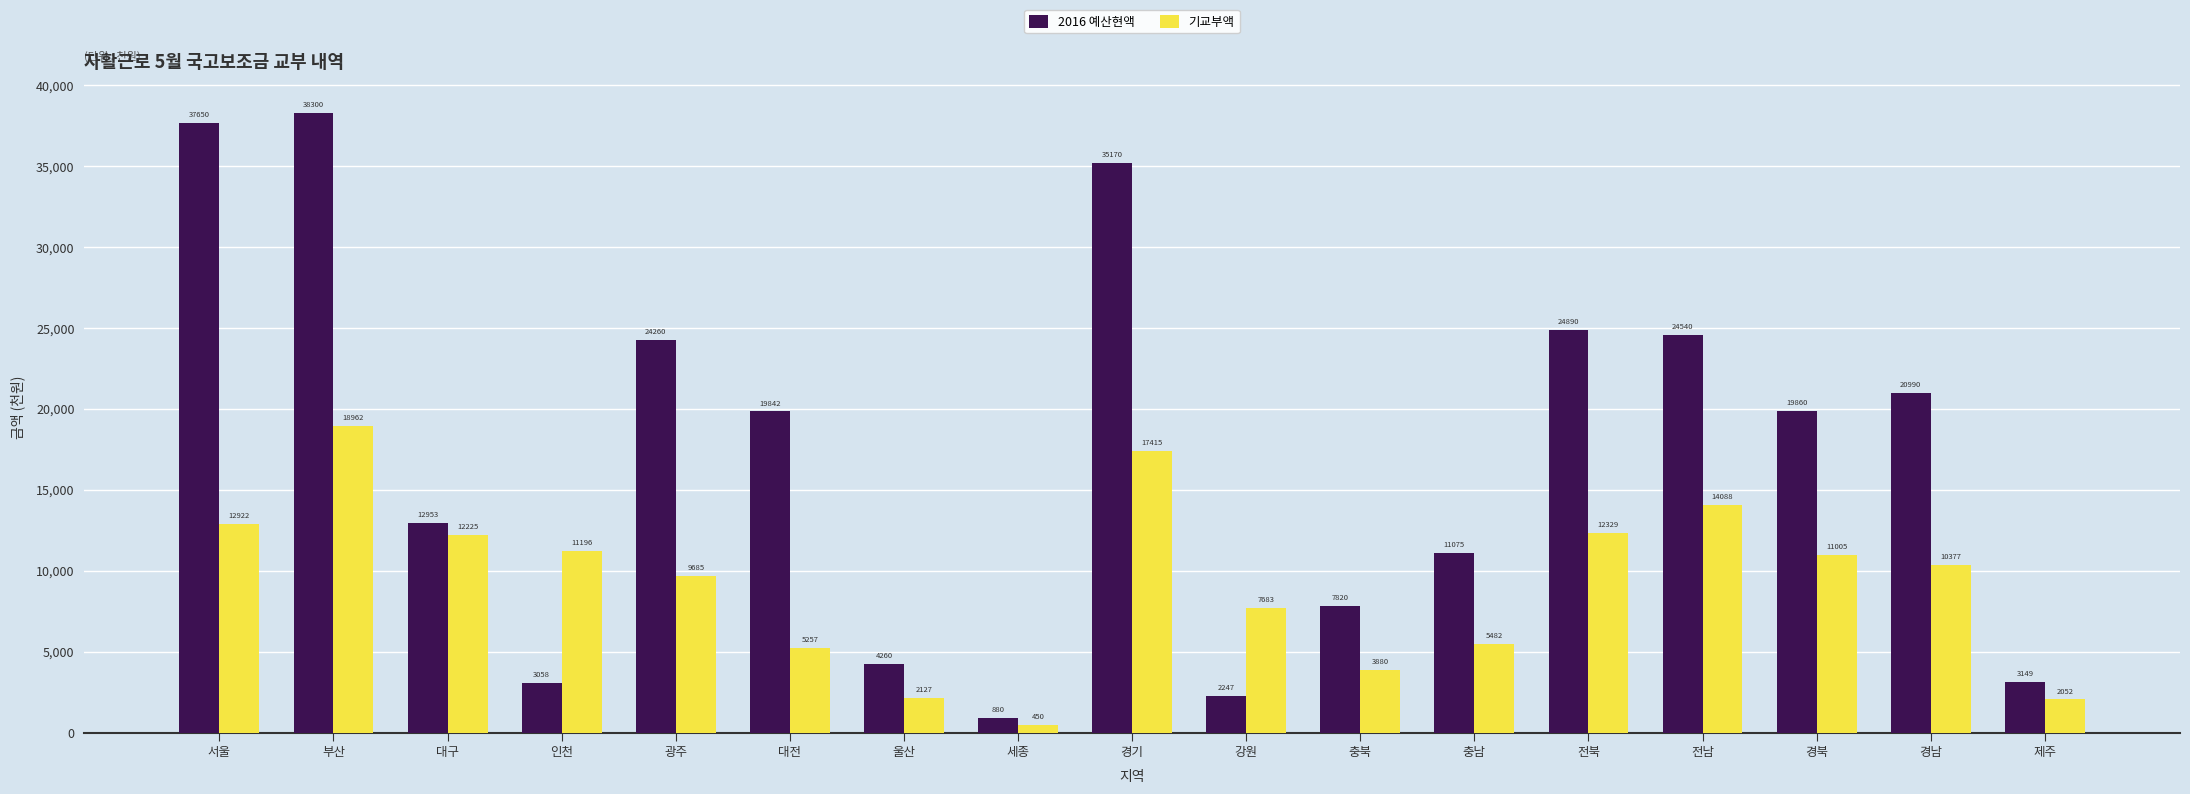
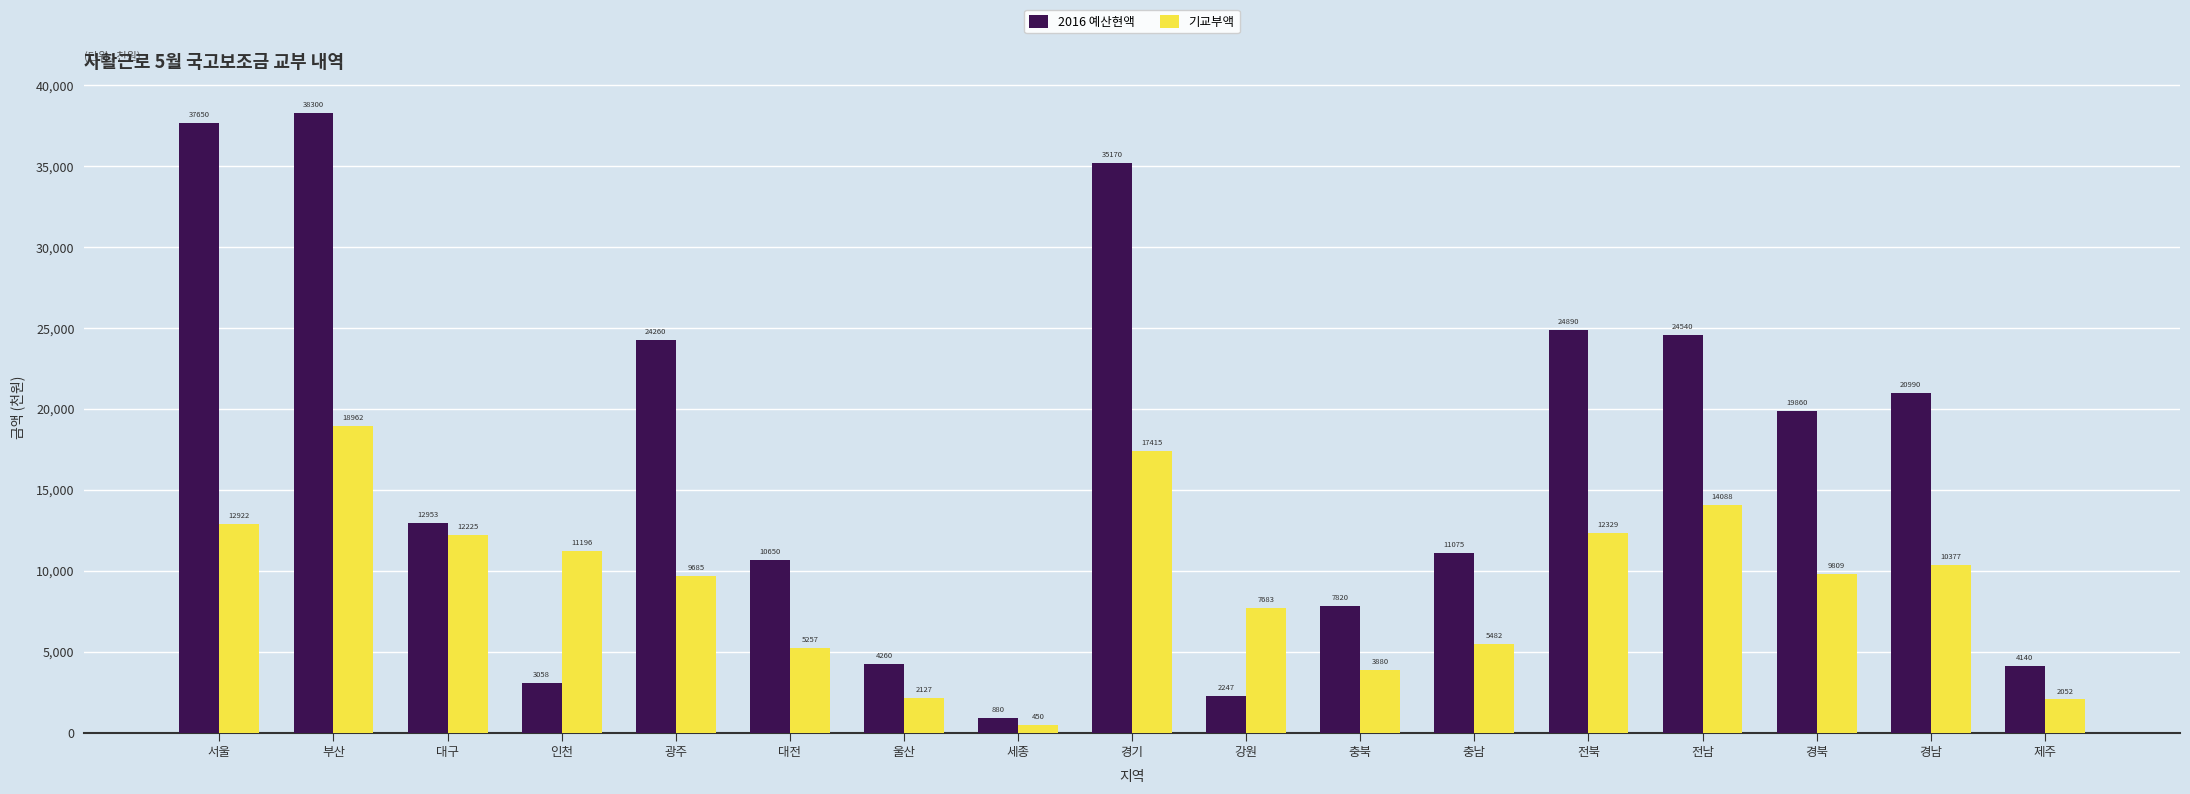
  {
    "2016 예산현액": {
-     "대전": 19842,
-     "제주": 3149
+     "대전": 10650,
+     "제주": 4140
    },
    "기교부액": {
-     "경북": 11005
+     "경북": 9809
    }
  }
